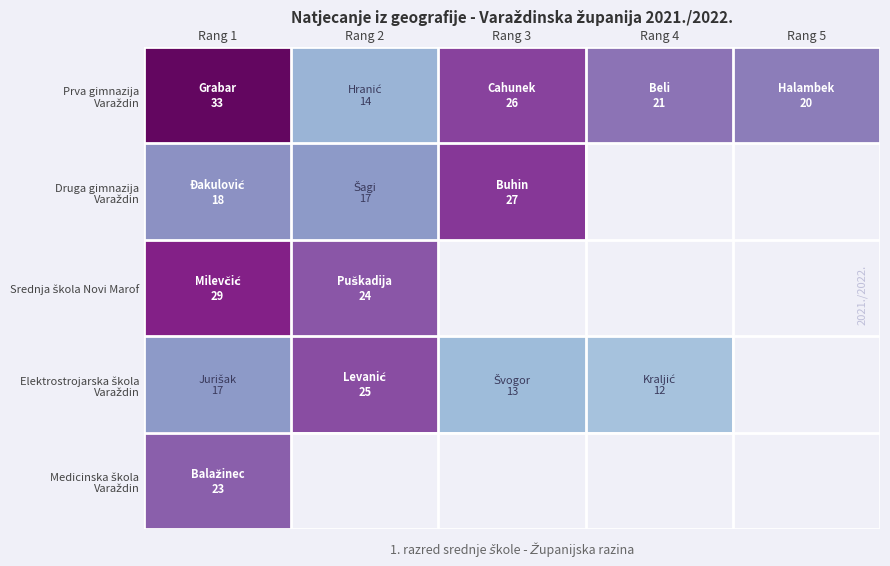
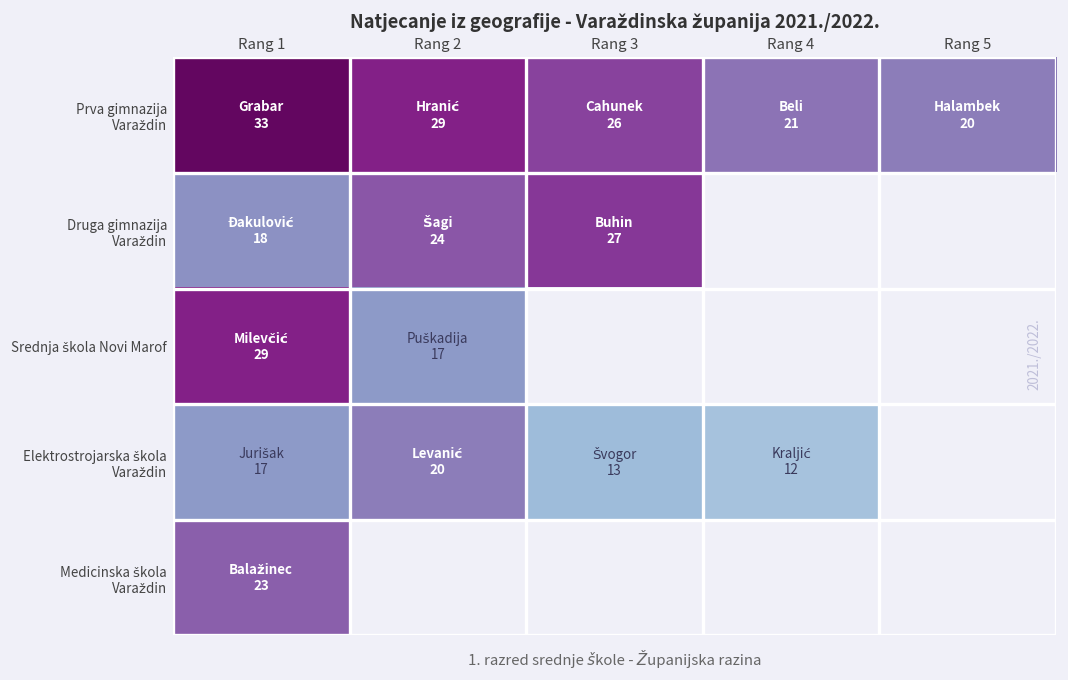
  {
    "Prva gimnazija Varaždin": {
      "Rang 1": 33,
-     "Rang 2": 14,
+     "Rang 2": 29,
      "Rang 3": 26,
      "Rang 4": 21,
      "Rang 5": 20
    },
    "Druga gimnazija Varaždin": {
      "Rang 1": 18,
-     "Rang 2": 17,
+     "Rang 2": 24,
      "Rang 3": 27
    },
    "Srednja škola Novi Marof": {
      "Rang 1": 29,
-     "Rang 2": 24
+     "Rang 2": 17
    },
    "Elektrostrojarska škola Varaždin": {
      "Rang 1": 17,
-     "Rang 2": 25,
+     "Rang 2": 20,
      "Rang 3": 13,
      "Rang 4": 12
    },
    "Medicinska škola Varaždin": {
      "Rang 1": 23
    }
  }
